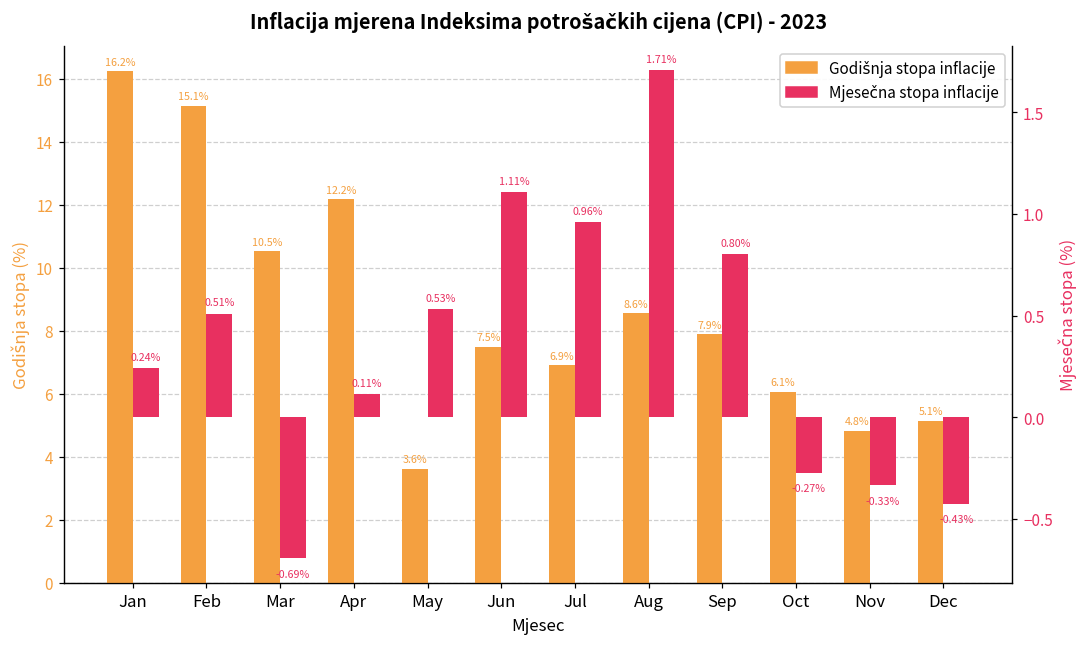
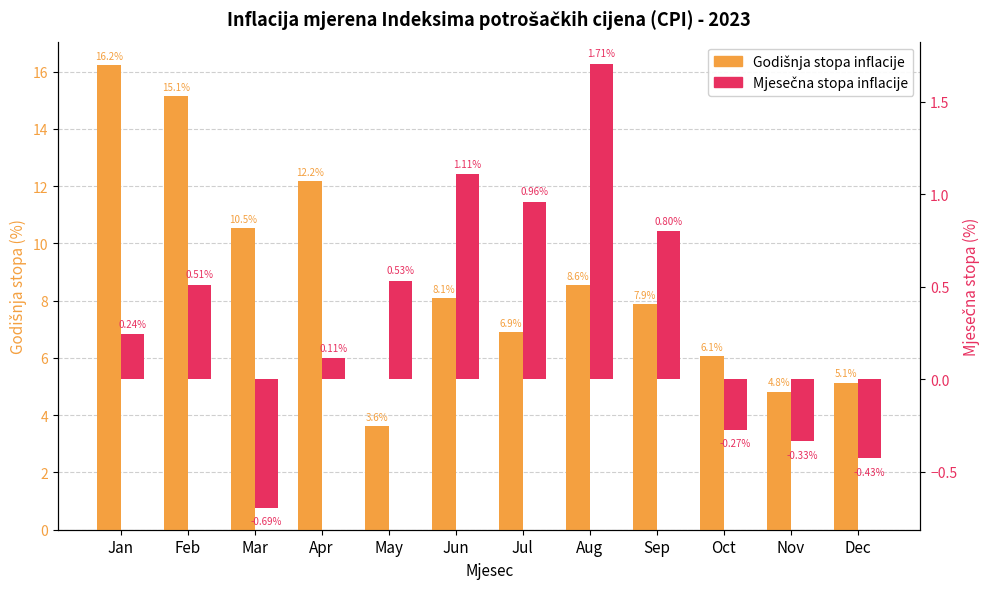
  {
    "Godišnja stopa inflacije": {
      "Jan": "16.2%",
      "Feb": "15.1%",
      "Mar": "10.5%",
      "Apr": "12.2%",
      "May": "3.6%",
-     "Jun": "7.5%",
+     "Jun": "8.1%",
      "Jul": "6.9%",
      "Aug": "8.6%",
      "Sep": "7.9%",
      "Oct": "6.1%",
      "Nov": "4.8%",
      "Dec": "5.1%"
    },
    "Mjesečna stopa inflacije": {
      "Jan": "0.24%",
      "Feb": "0.51%",
      "Mar": "-0.69%",
      "Apr": "0.11%",
      "May": "0.53%",
      "Jun": "1.11%",
      "Jul": "0.96%",
      "Aug": "1.71%",
      "Sep": "0.80%",
      "Oct": "-0.27%",
      "Nov": "-0.33%",
      "Dec": "-0.43%"
    }
  }
